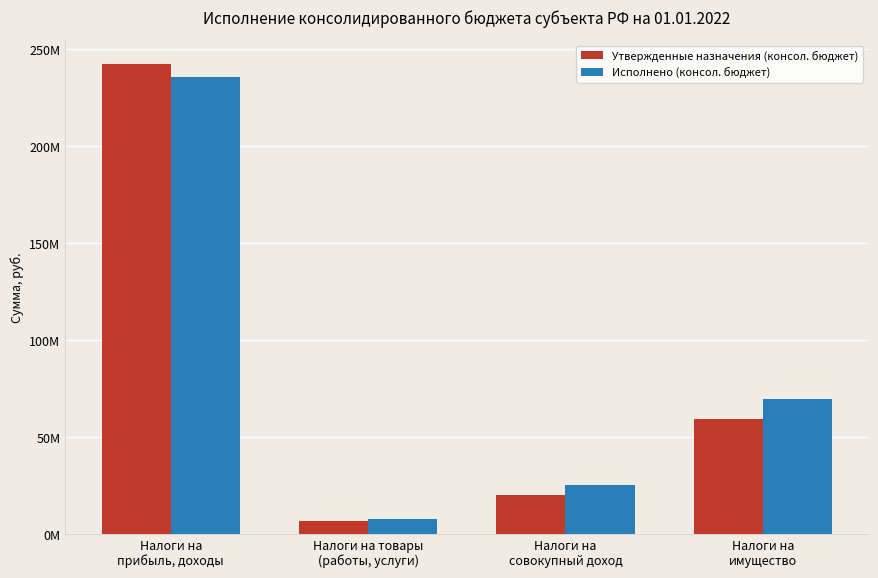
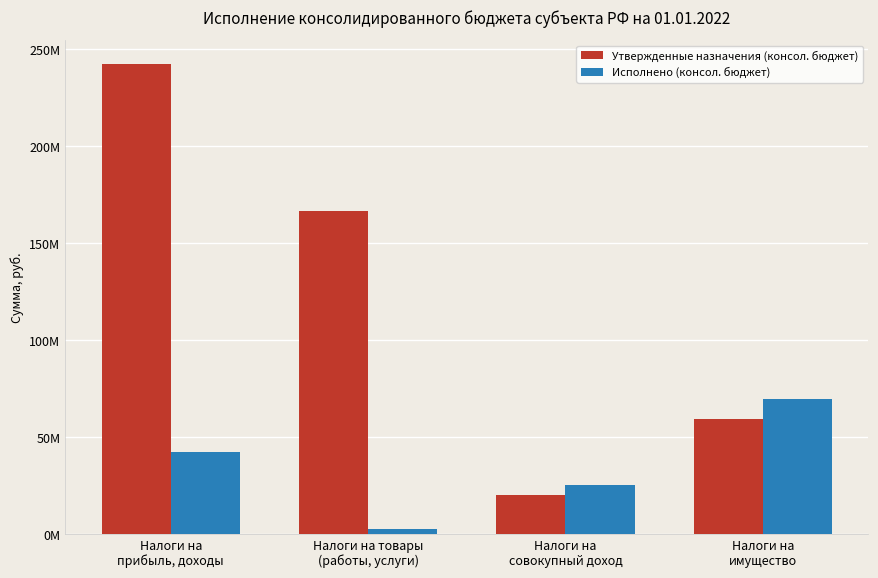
  {
    "Утвержденные назначения (консол. бюджет)": {
      "Налоги на прибыль, доходы": 243000000,
-     "Налоги на товары (работы, услуги)": 7000000,
+     "Налоги на товары (работы, услуги)": 167000000,
      "Налоги на совокупный доход": 20000000,
      "Налоги на имущество": 59000000
    },
    "Исполнено (консол. бюджет)": {
-     "Налоги на прибыль, доходы": 236000000,
-     "Налоги на товары (работы, услуги)": 8000000,
+     "Налоги на прибыль, доходы": 43000000,
+     "Налоги на товары (работы, услуги)": 3000000,
      "Налоги на совокупный доход": 25000000,
      "Налоги на имущество": 70000000
    }
  }
